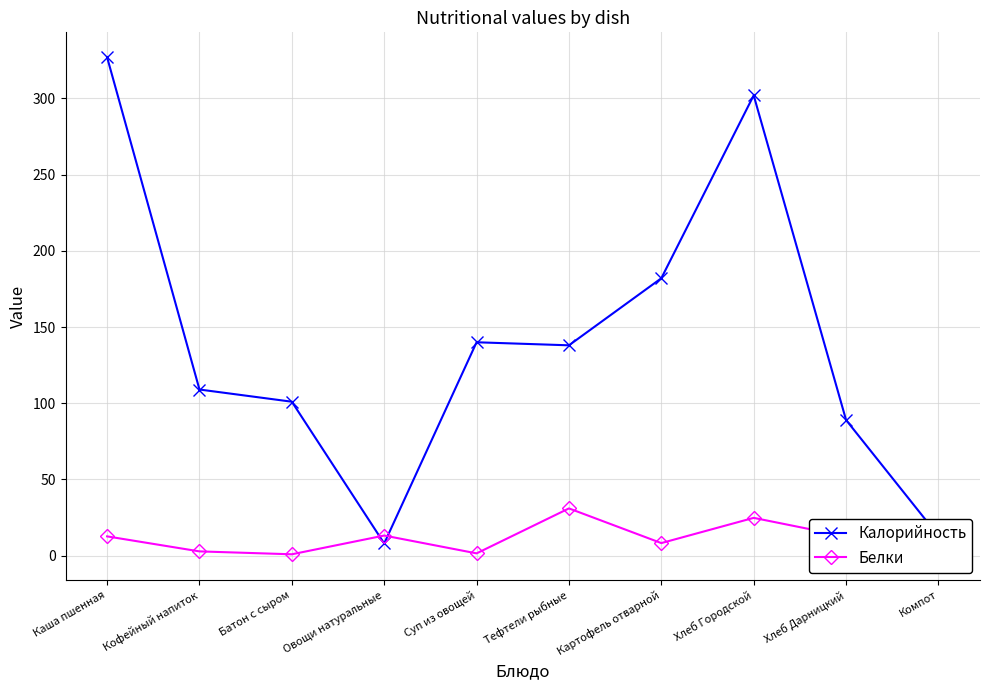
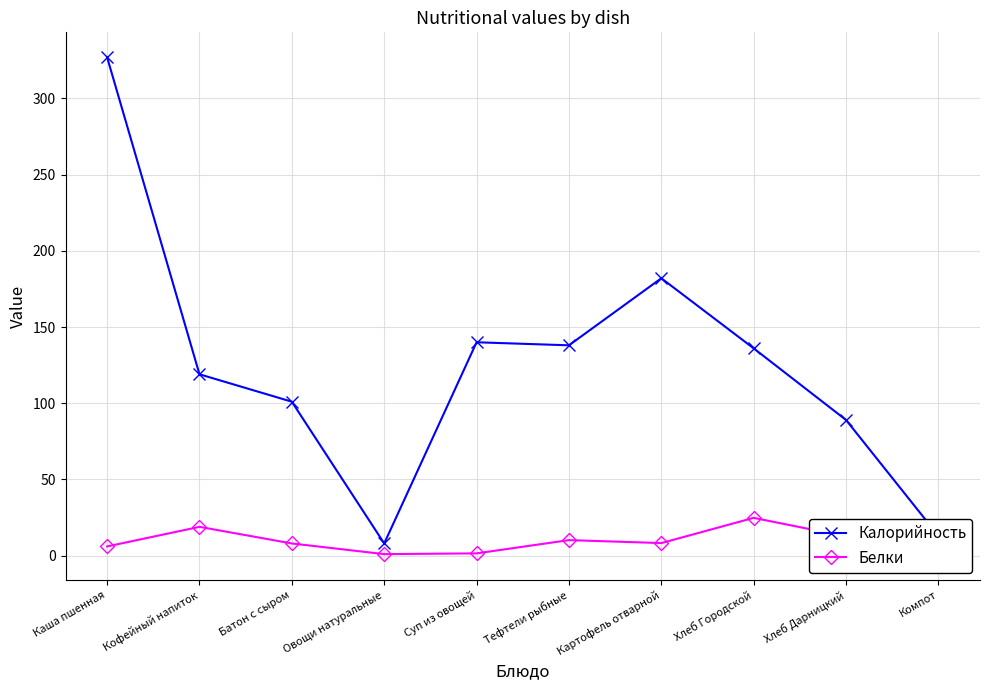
  {
    "Калорийность": {
      "Каша пшенная": 327,
-     "Кофейный напиток": 109,
+     "Кофейный напиток": 119,
      "Батон с сыром": 101,
      "Овощи натуральные": 8,
      "Суп из овощей": 140,
      "Тефтели рыбные": 138,
      "Картофель отварной": 182,
-     "Хлеб Городской": 302,
+     "Хлеб Городской": 136,
      "Хлеб Дарницкий": 89
    },
    "Белки": {
-     "Каша пшенная": 13,
-     "Кофейный напиток": 3,
-     "Батон с сыром": 1,
-     "Овощи натуральные": 13,
+     "Каша пшенная": 6,
+     "Кофейный напиток": 19,
+     "Батон с сыром": 8,
+     "Овощи натуральные": 1,
      "Суп из овощей": 2,
-     "Тефтели рыбные": 31,
+     "Тефтели рыбные": 10,
      "Картофель отварной": 8,
      "Хлеб Городской": 25
    }
  }
